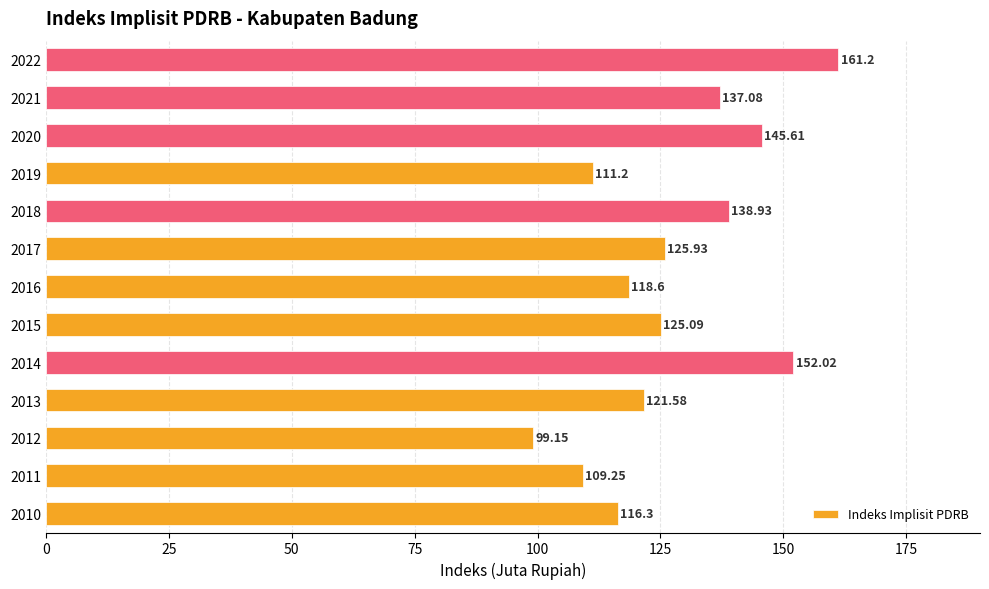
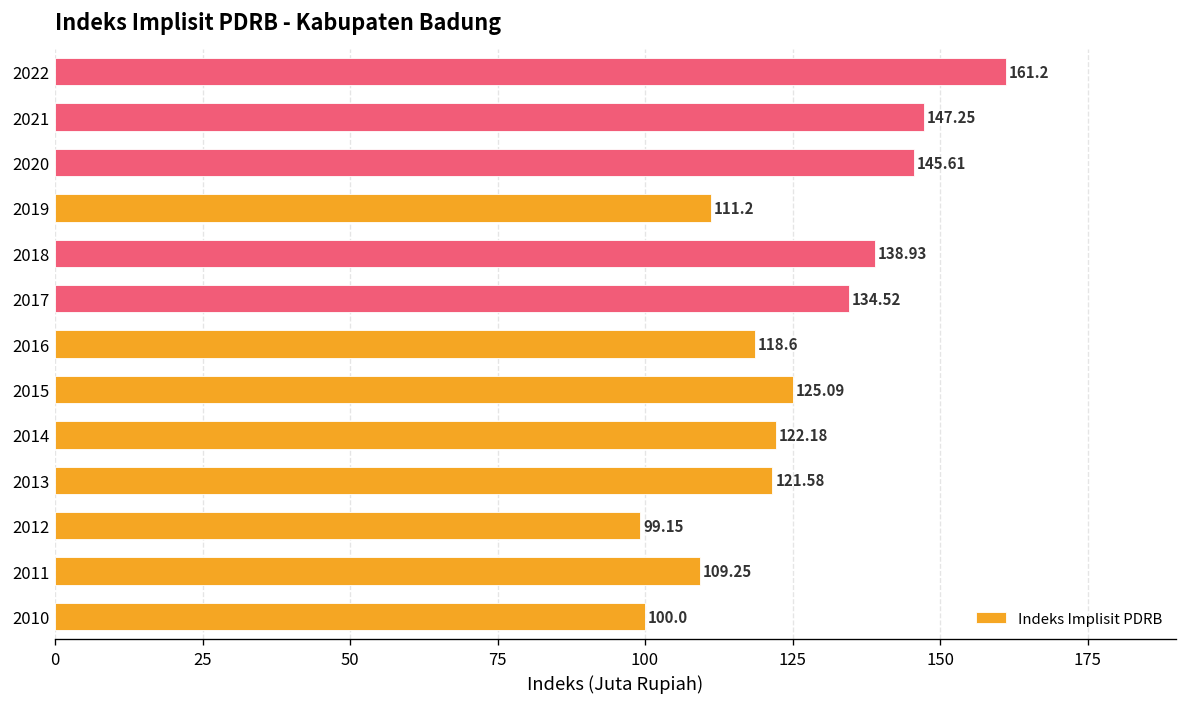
  {
    "2022": 161.2,
-   "2021": 137.08,
+   "2021": 147.25,
    "2020": 145.61,
    "2019": 111.2,
    "2018": 138.93,
-   "2017": 125.93,
+   "2017": 134.52,
    "2016": 118.6,
    "2015": 125.09,
-   "2014": 152.02,
+   "2014": 122.18,
    "2013": 121.58,
    "2012": 99.15,
    "2011": 109.25,
-   "2010": 116.3
+   "2010": 100.0
  }
